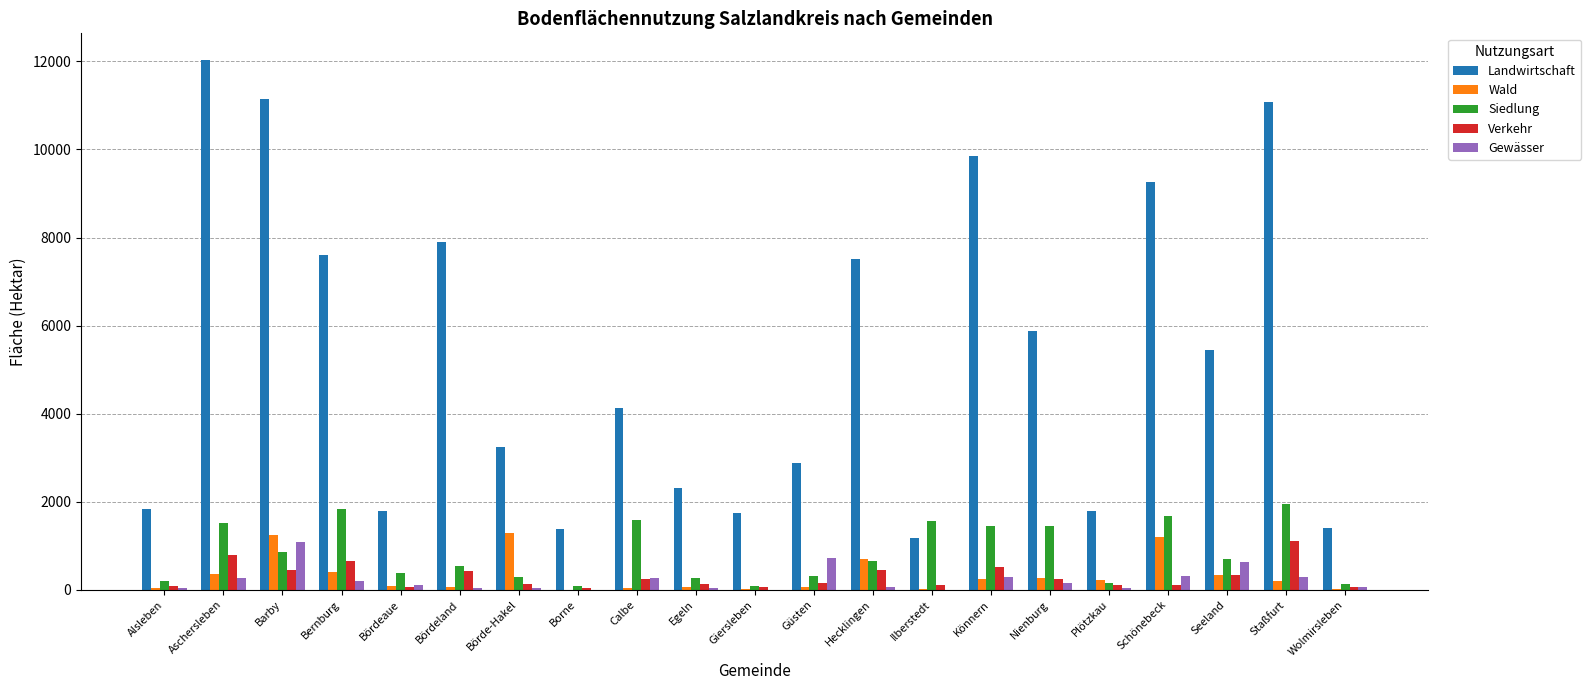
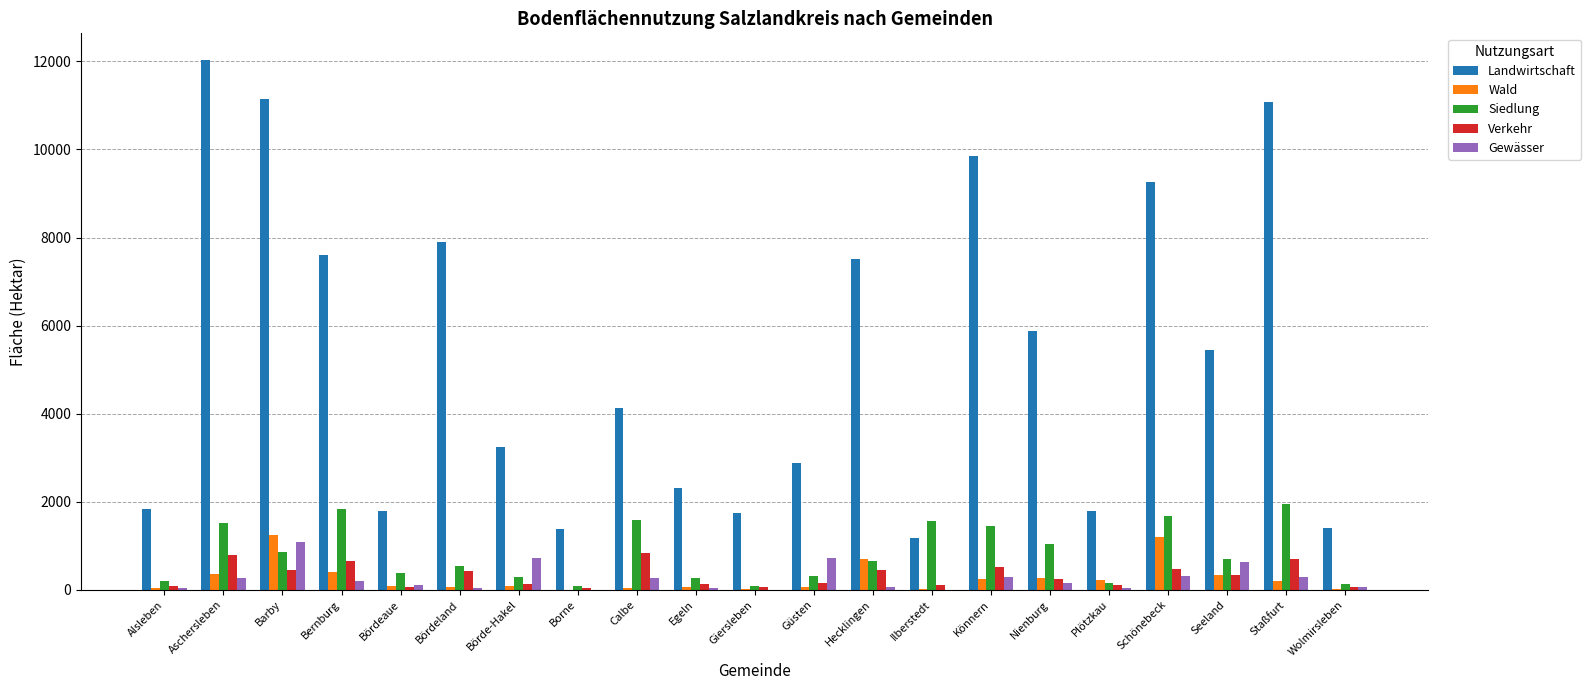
  {
    "Landwirtschaft": {
      "Alsleben": 1800,
      "Aschersleben": 12000,
      "Barby": 11100,
      "Bernburg": 7600,
      "Bördeaue": 1800,
      "Bördeland": 7900,
      "Börde-Hakel": 3200,
      "Borne": 1400,
      "Calbe": 4100,
      "Egeln": 2300,
      "Giersleben": 1800,
      "Güsten": 2900,
      "Hecklingen": 7500,
      "Ilberstedt": 1200,
      "Könnern": 9800,
      "Nienburg": 5900,
      "Plötzkau": 1800,
      "Schönebeck": 9300,
      "Seeland": 5400,
      "Staßfurt": 11100,
      "Wolmirsleben": 1400
    },
    "Wald": {
      "Aschersleben": 400,
      "Barby": 1300,
      "Bernburg": 400,
      "Bördeaue": 100,
      "Bördeland": 100,
-     "Börde-Hakel": 1300,
+     "Börde-Hakel": 100,
      "Egeln": 100,
      "Güsten": 100,
      "Hecklingen": 700,
      "Könnern": 300,
      "Nienburg": 300,
      "Plötzkau": 200,
      "Schönebeck": 1200,
      "Seeland": 300,
      "Staßfurt": 200
    },
    "Siedlung": {
      "Alsleben": 200,
      "Aschersleben": 1500,
      "Barby": 900,
      "Bernburg": 1800,
      "Bördeaue": 400,
      "Bördeland": 500,
      "Börde-Hakel": 300,
      "Borne": 100,
      "Calbe": 1600,
      "Egeln": 300,
      "Giersleben": 100,
      "Güsten": 300,
      "Hecklingen": 700,
      "Ilberstedt": 1600,
      "Könnern": 1500,
-     "Nienburg": 1400,
+     "Nienburg": 1000,
      "Plötzkau": 200,
      "Schönebeck": 1700,
      "Seeland": 700,
      "Staßfurt": 2000,
      "Wolmirsleben": 100
    },
    "Verkehr": {
      "Alsleben": 100,
      "Aschersleben": 800,
      "Barby": 500,
      "Bernburg": 700,
      "Bördeaue": 100,
      "Bördeland": 400,
      "Börde-Hakel": 100,
-     "Calbe": 300,
+     "Calbe": 800,
      "Egeln": 100,
      "Giersleben": 100,
      "Güsten": 200,
      "Hecklingen": 500,
      "Ilberstedt": 100,
      "Könnern": 500,
      "Nienburg": 300,
      "Plötzkau": 100,
-     "Schönebeck": 100,
+     "Schönebeck": 500,
      "Seeland": 300,
-     "Staßfurt": 1100
+     "Staßfurt": 700
    },
    "Gewässer": {
      "Aschersleben": 300,
      "Barby": 1100,
      "Bernburg": 200,
      "Bördeaue": 100,
-     "Börde-Hakel": 0,
+     "Börde-Hakel": 700,
      "Calbe": 300,
      "Güsten": 700,
      "Hecklingen": 100,
      "Könnern": 300,
      "Nienburg": 200,
      "Schönebeck": 300,
      "Seeland": 600,
      "Staßfurt": 300,
      "Wolmirsleben": 100
    }
  }
